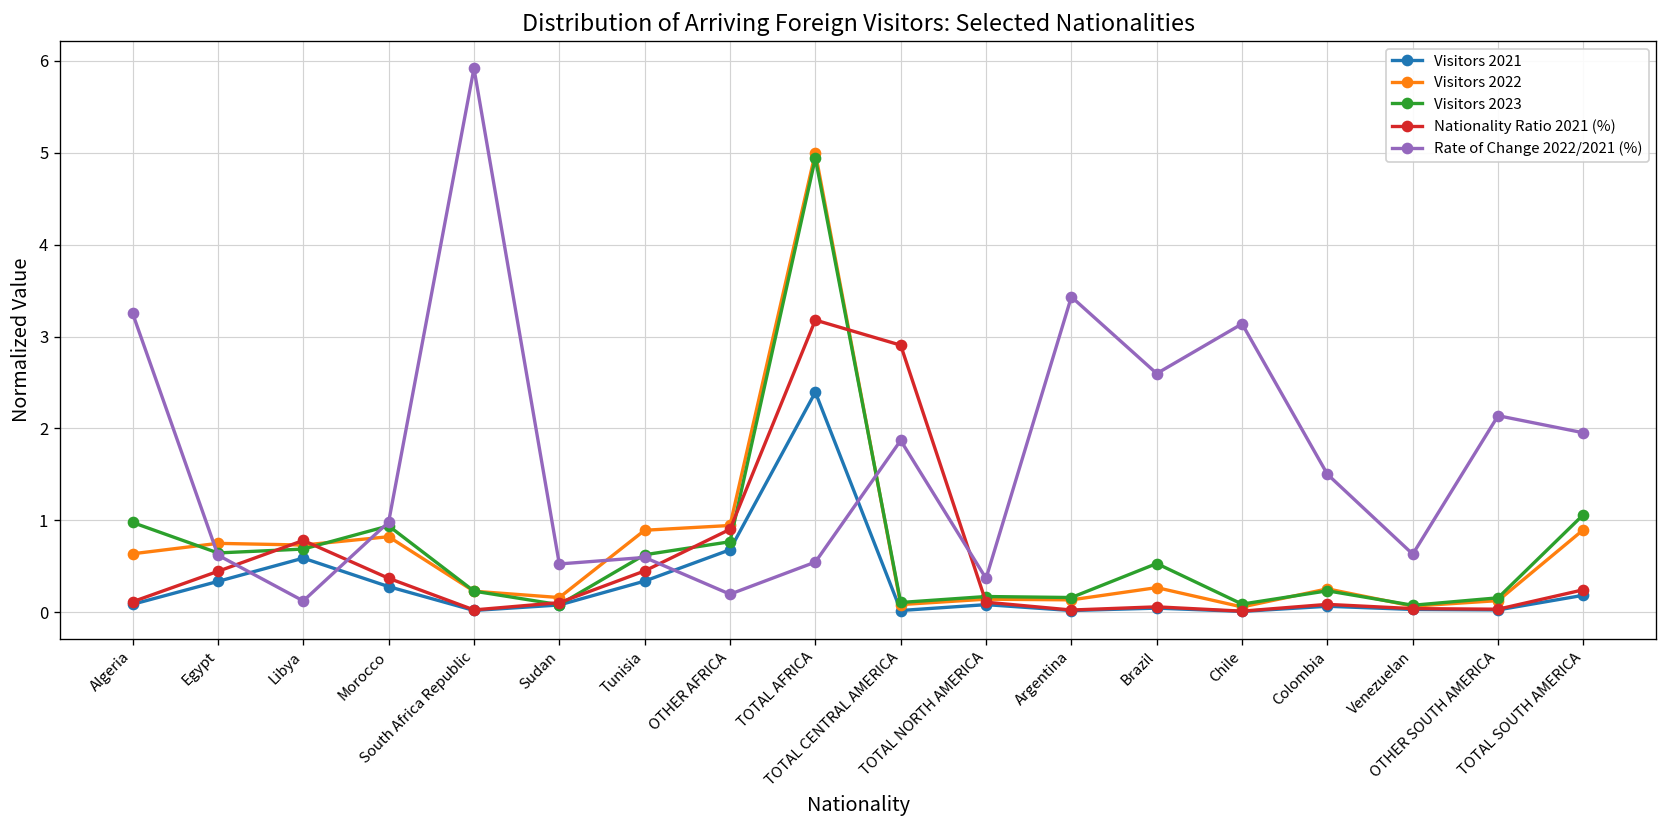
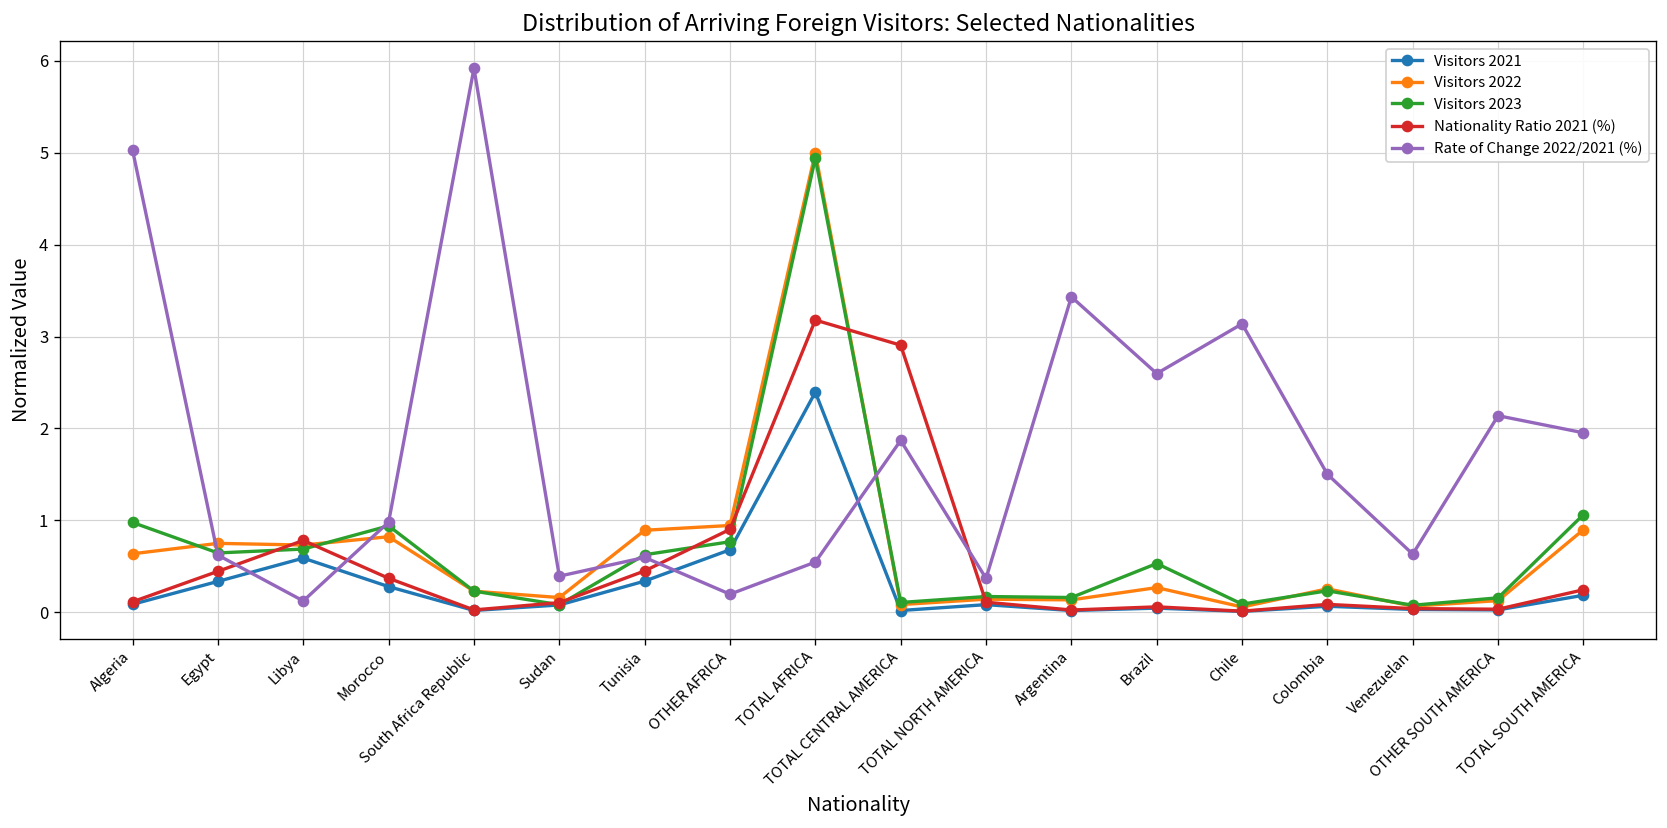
  {
    "Visitors 2021": {
      "Egypt": 0.3,
      "Libya": 0.6,
      "Morocco": 0.3,
      "Tunisia": 0.3,
      "OTHER AFRICA": 0.7,
      "TOTAL AFRICA": 2.4,
      "TOTAL CENTRAL AMERICA": 0.0,
      "TOTAL SOUTH AMERICA": 0.2
    },
    "Visitors 2022": {
      "Algeria": 0.6,
      "Egypt": 0.7,
      "Libya": 0.7,
      "Morocco": 0.8,
      "Sudan": 0.2,
      "Tunisia": 0.9,
      "OTHER AFRICA": 0.9,
      "TOTAL AFRICA": 5.0,
      "Brazil": 0.3,
      "TOTAL SOUTH AMERICA": 0.9
    },
    "Visitors 2023": {
      "Algeria": 1.0,
      "Libya": 0.7,
      "Morocco": 0.9,
      "OTHER AFRICA": 0.8,
      "TOTAL AFRICA": 4.9,
      "Brazil": 0.5,
      "TOTAL SOUTH AMERICA": 1.1
    },
    "Nationality Ratio 2021 (%)": {
      "Egypt": 0.4,
      "Libya": 0.8,
      "Morocco": 0.4,
      "Tunisia": 0.4,
      "OTHER AFRICA": 0.9,
      "TOTAL AFRICA": 3.2,
      "TOTAL CENTRAL AMERICA": 2.9,
      "TOTAL SOUTH AMERICA": 0.2
    },
    "Rate of Change 2022/2021 (%)": {
-     "Algeria": 3.3,
+     "Algeria": 5.0,
      "Libya": 0.1,
      "Morocco": 1.0,
      "South Africa Republic": 5.9,
-     "Sudan": 0.5,
+     "Sudan": 0.4,
      "OTHER AFRICA": 0.2,
      "TOTAL AFRICA": 0.5,
      "TOTAL CENTRAL AMERICA": 1.9,
      "TOTAL NORTH AMERICA": 0.4,
      "Argentina": 3.4,
      "Brazil": 2.6,
      "Chile": 3.1,
      "Colombia": 1.5,
      "Venezuelan": 0.6,
      "OTHER SOUTH AMERICA": 2.1,
      "TOTAL SOUTH AMERICA": 2.0
    }
  }
